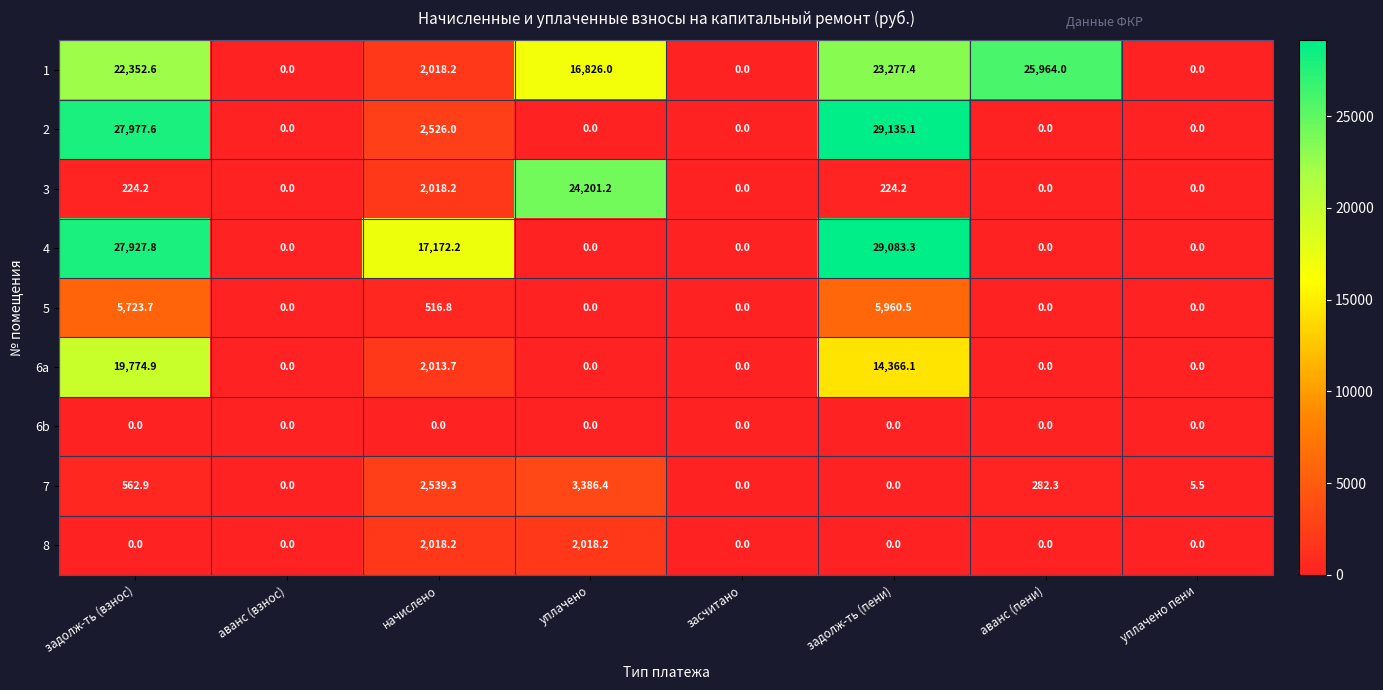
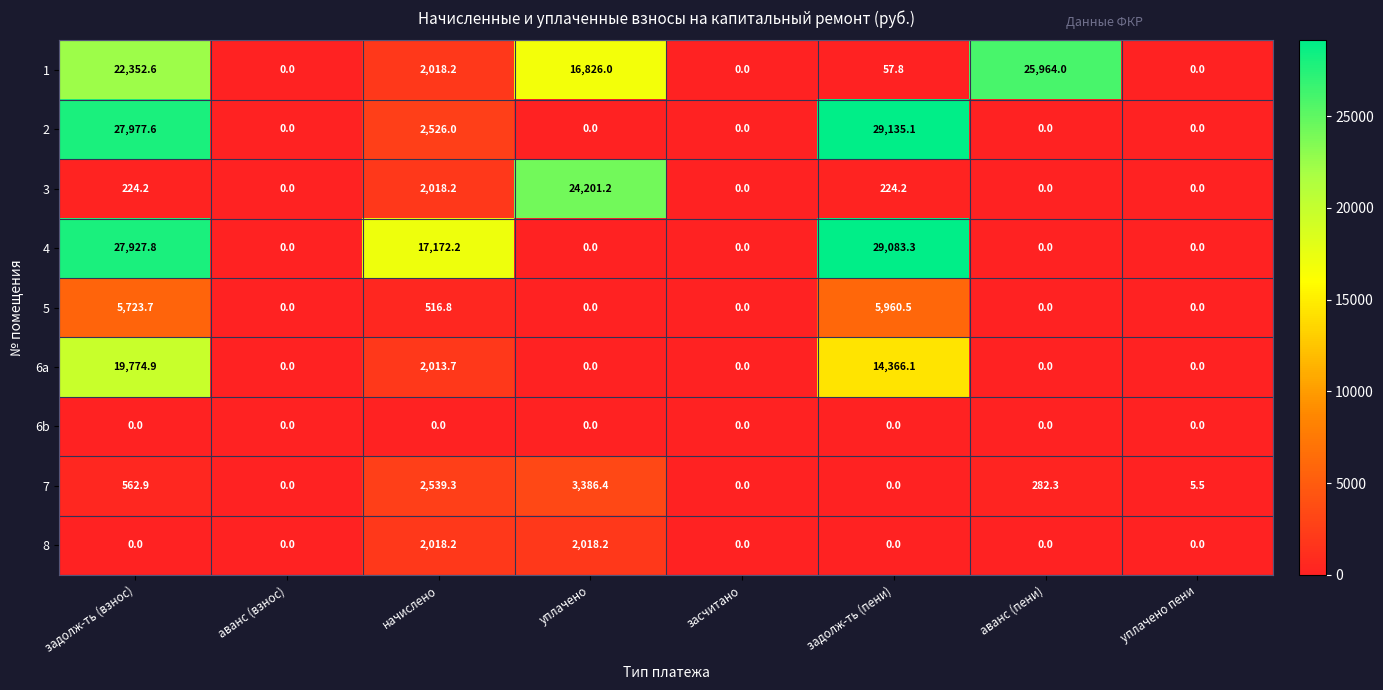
  {
    "1": {
      "задолж-ть (взнос)": "22,352.6",
      "аванс (взнос)": "0.0",
      "начислено": "2,018.2",
      "уплачено": "16,826.0",
      "засчитано": "0.0",
-     "задолж-ть (пени)": "23,277.4",
+     "задолж-ть (пени)": "57.8",
      "аванс (пени)": "25,964.0",
      "уплачено пени": "0.0"
    },
    "2": {
      "задолж-ть (взнос)": "27,977.6",
      "аванс (взнос)": "0.0",
      "начислено": "2,526.0",
      "уплачено": "0.0",
      "засчитано": "0.0",
      "задолж-ть (пени)": "29,135.1",
      "аванс (пени)": "0.0",
      "уплачено пени": "0.0"
    },
    "3": {
      "задолж-ть (взнос)": "224.2",
      "аванс (взнос)": "0.0",
      "начислено": "2,018.2",
      "уплачено": "24,201.2",
      "засчитано": "0.0",
      "задолж-ть (пени)": "224.2",
      "аванс (пени)": "0.0",
      "уплачено пени": "0.0"
    },
    "4": {
      "задолж-ть (взнос)": "27,927.8",
      "аванс (взнос)": "0.0",
      "начислено": "17,172.2",
      "уплачено": "0.0",
      "засчитано": "0.0",
      "задолж-ть (пени)": "29,083.3",
      "аванс (пени)": "0.0",
      "уплачено пени": "0.0"
    },
    "5": {
      "задолж-ть (взнос)": "5,723.7",
      "аванс (взнос)": "0.0",
      "начислено": "516.8",
      "уплачено": "0.0",
      "засчитано": "0.0",
      "задолж-ть (пени)": "5,960.5",
      "аванс (пени)": "0.0",
      "уплачено пени": "0.0"
    },
    "6a": {
      "задолж-ть (взнос)": "19,774.9",
      "аванс (взнос)": "0.0",
      "начислено": "2,013.7",
      "уплачено": "0.0",
      "засчитано": "0.0",
      "задолж-ть (пени)": "14,366.1",
      "аванс (пени)": "0.0",
      "уплачено пени": "0.0"
    },
    "6b": {
      "задолж-ть (взнос)": "0.0",
      "аванс (взнос)": "0.0",
      "начислено": "0.0",
      "уплачено": "0.0",
      "засчитано": "0.0",
      "задолж-ть (пени)": "0.0",
      "аванс (пени)": "0.0",
      "уплачено пени": "0.0"
    },
    "7": {
      "задолж-ть (взнос)": "562.9",
      "аванс (взнос)": "0.0",
      "начислено": "2,539.3",
      "уплачено": "3,386.4",
      "засчитано": "0.0",
      "задолж-ть (пени)": "0.0",
      "аванс (пени)": "282.3",
      "уплачено пени": "5.5"
    },
    "8": {
      "задолж-ть (взнос)": "0.0",
      "аванс (взнос)": "0.0",
      "начислено": "2,018.2",
      "уплачено": "2,018.2",
      "засчитано": "0.0",
      "задолж-ть (пени)": "0.0",
      "аванс (пени)": "0.0",
      "уплачено пени": "0.0"
    }
  }
